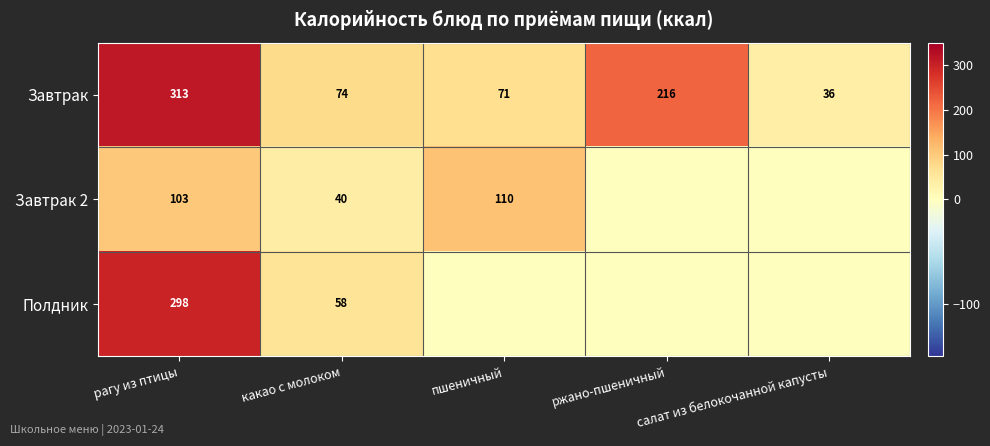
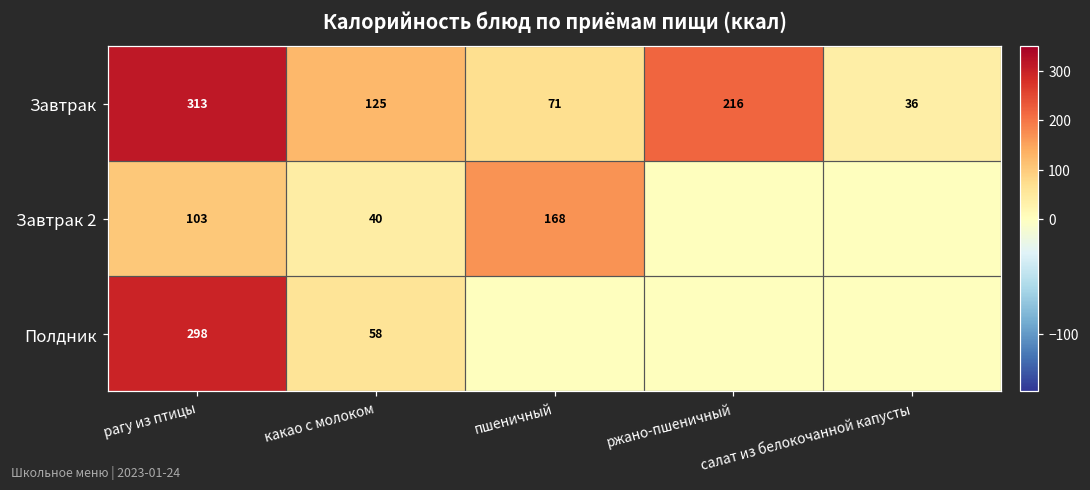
  {
    "Завтрак": {
      "рагу из птицы": 313,
-     "какао с молоком": 74,
+     "какао с молоком": 125,
      "пшеничный": 71,
      "ржано-пшеничный": 216,
      "салат из белокочанной капусты": 36
    },
    "Завтрак 2": {
      "рагу из птицы": 103,
      "какао с молоком": 40,
-     "пшеничный": 110
+     "пшеничный": 168
    },
    "Полдник": {
      "рагу из птицы": 298,
      "какао с молоком": 58
    }
  }
